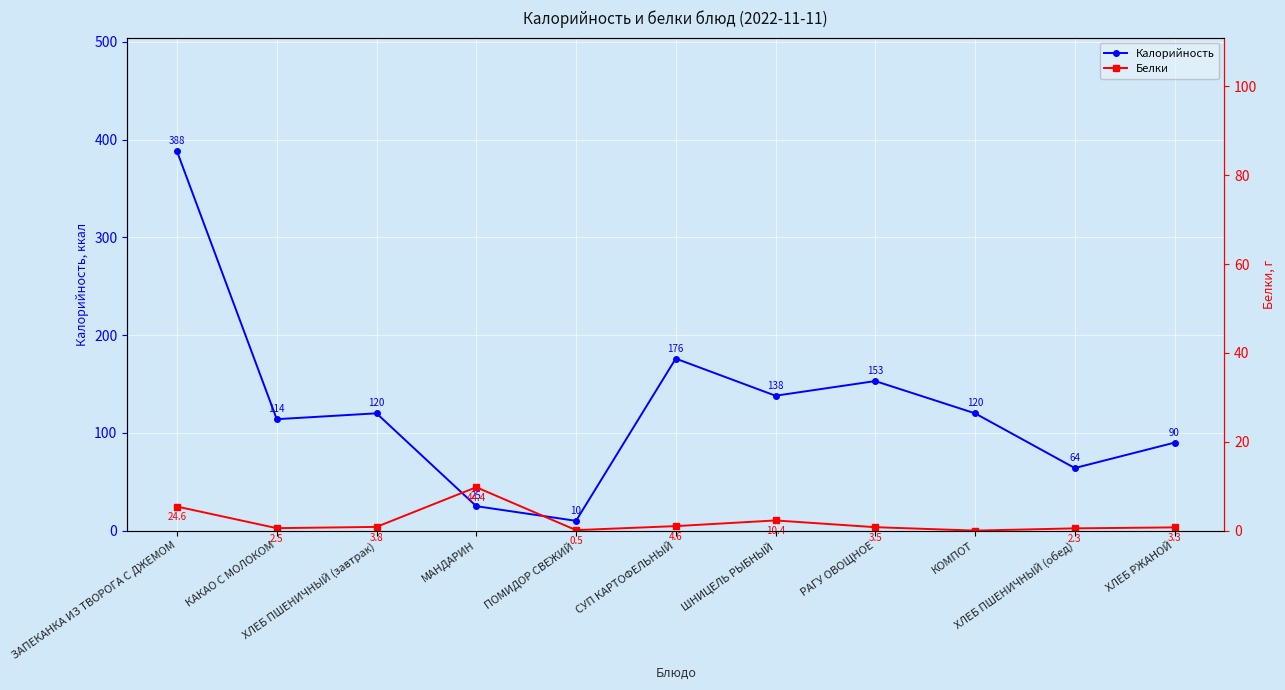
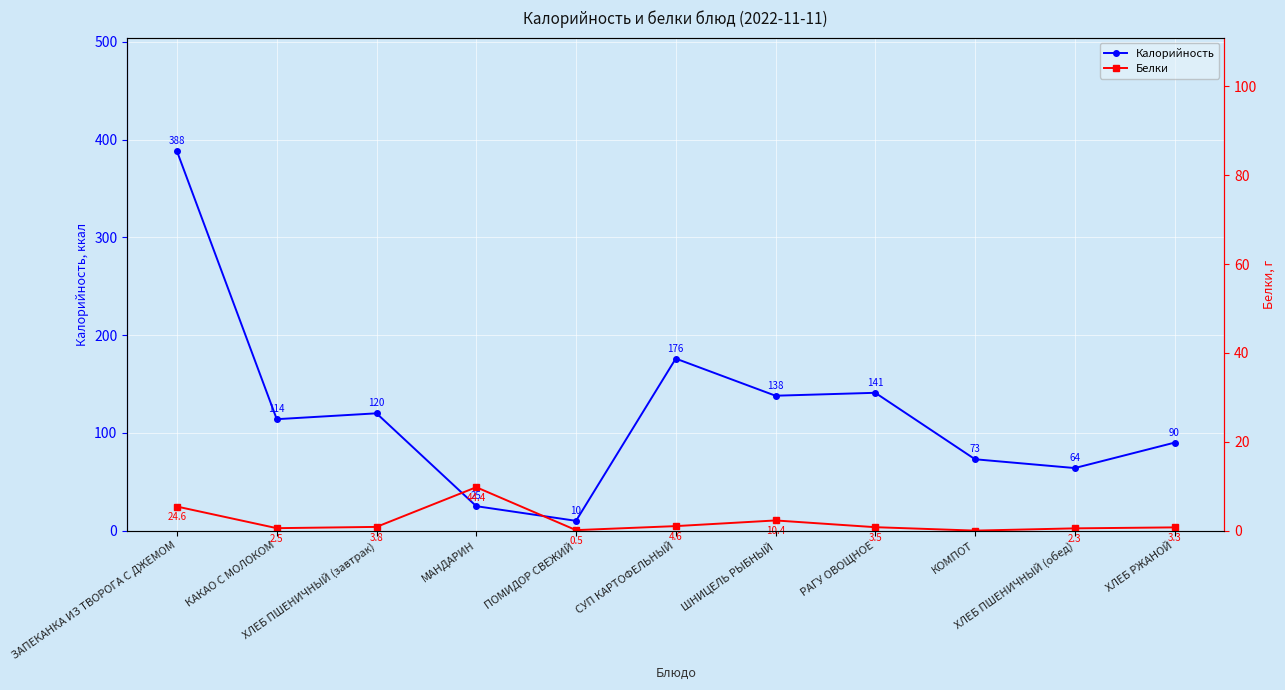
  {
    "Калорийность": {
      "ЗАПЕКАНКА ИЗ ТВОРОГА С ДЖЕМОМ": 388,
      "КАКАО С МОЛОКОМ": 114,
      "ХЛЕБ ПШЕНИЧНЫЙ (завтрак)": 120,
      "ПОМИДОР СВЕЖИЙ": 10,
      "СУП КАРТОФЕЛЬНЫЙ": 176,
      "ШНИЦЕЛЬ РЫБНЫЙ": 138,
-     "РАГУ ОВОЩНОЕ": 153,
-     "КОМПОТ": 120,
+     "РАГУ ОВОЩНОЕ": 141,
+     "КОМПОТ": 73,
      "ХЛЕБ ПШЕНИЧНЫЙ (обед)": 64,
      "ХЛЕБ РЖАНОЙ": 90
    },
    "Белки": {
      "ЗАПЕКАНКА ИЗ ТВОРОГА С ДЖЕМОМ": 24.6,
      "КАКАО С МОЛОКОМ": 2.5,
      "ХЛЕБ ПШЕНИЧНЫЙ (завтрак)": 3.8,
      "ПОМИДОР СВЕЖИЙ": 0.5,
      "СУП КАРТОФЕЛЬНЫЙ": 4.6,
      "ШНИЦЕЛЬ РЫБНЫЙ": 10.4,
      "РАГУ ОВОЩНОЕ": 3.5,
      "ХЛЕБ ПШЕНИЧНЫЙ (обед)": 2.3,
      "ХЛЕБ РЖАНОЙ": 3.3
    }
  }
